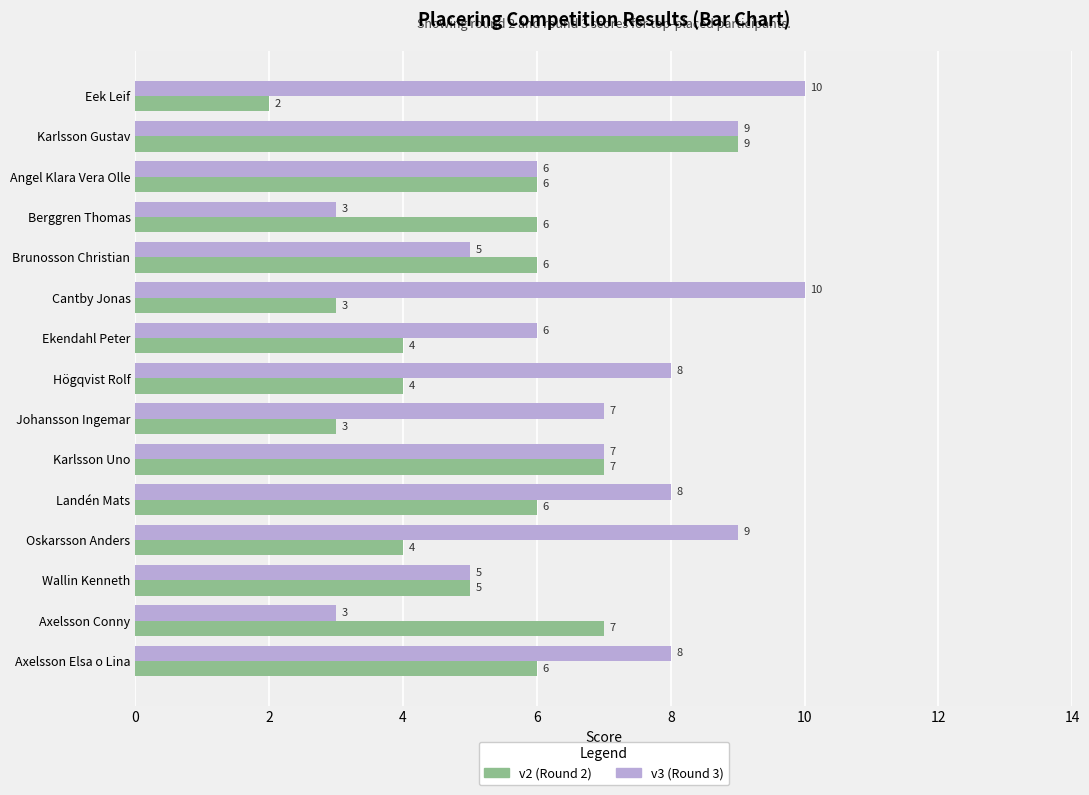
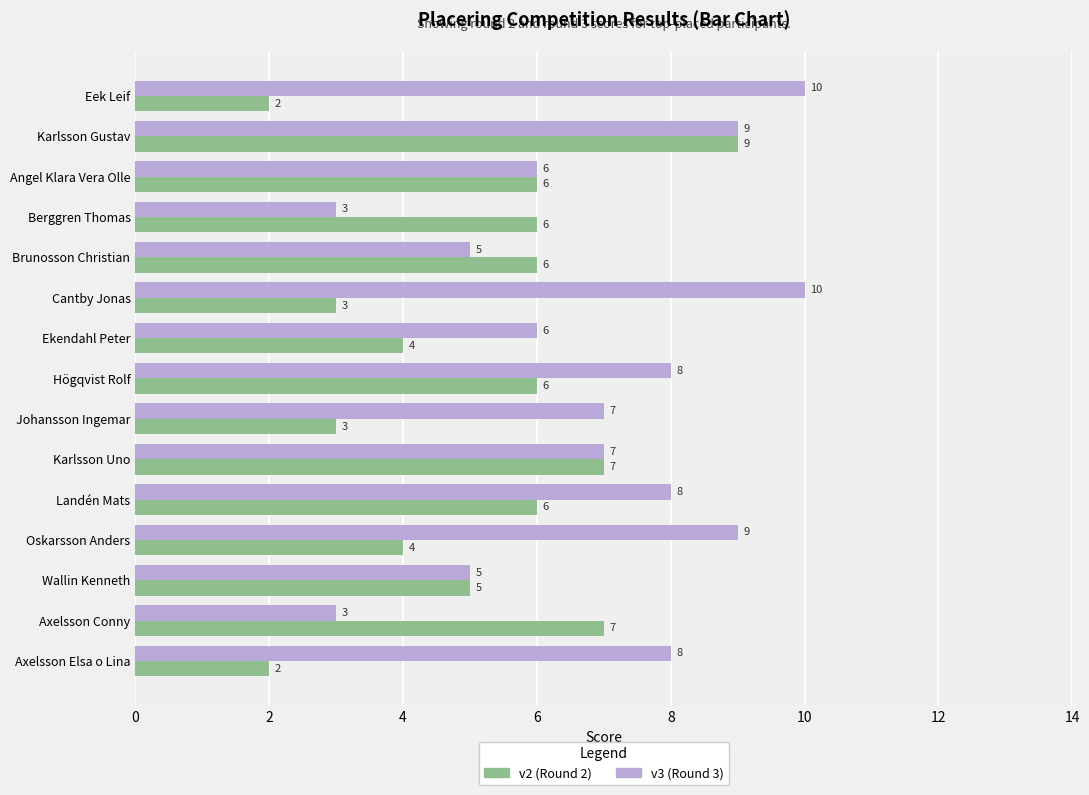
  {
    "v2 (Round 2)": {
      "Eek Leif": 2,
      "Karlsson Gustav": 9,
      "Angel Klara Vera Olle": 6,
      "Berggren Thomas": 6,
      "Brunosson Christian": 6,
      "Cantby Jonas": 3,
      "Ekendahl Peter": 4,
-     "Högqvist Rolf": 4,
+     "Högqvist Rolf": 6,
      "Johansson Ingemar": 3,
      "Karlsson Uno": 7,
      "Landén Mats": 6,
      "Oskarsson Anders": 4,
      "Wallin Kenneth": 5,
      "Axelsson Conny": 7,
-     "Axelsson Elsa o Lina": 6
+     "Axelsson Elsa o Lina": 2
    },
    "v3 (Round 3)": {
      "Eek Leif": 10,
      "Karlsson Gustav": 9,
      "Angel Klara Vera Olle": 6,
      "Berggren Thomas": 3,
      "Brunosson Christian": 5,
      "Cantby Jonas": 10,
      "Ekendahl Peter": 6,
      "Högqvist Rolf": 8,
      "Johansson Ingemar": 7,
      "Karlsson Uno": 7,
      "Landén Mats": 8,
      "Oskarsson Anders": 9,
      "Wallin Kenneth": 5,
      "Axelsson Conny": 3,
      "Axelsson Elsa o Lina": 8
    }
  }
